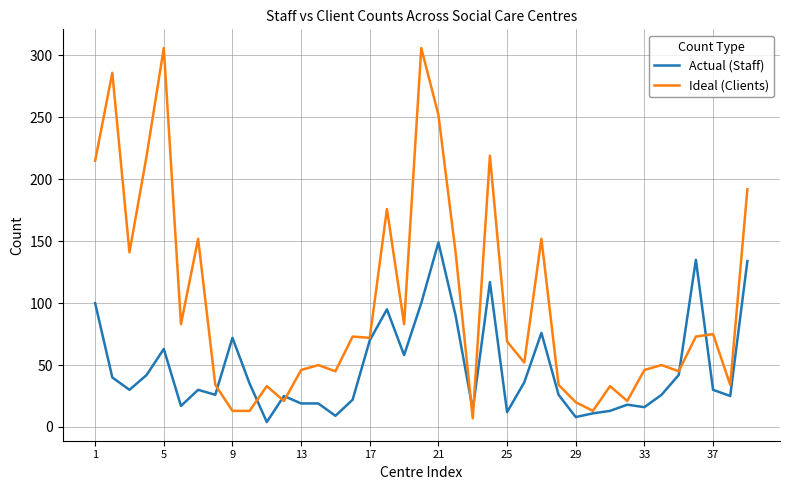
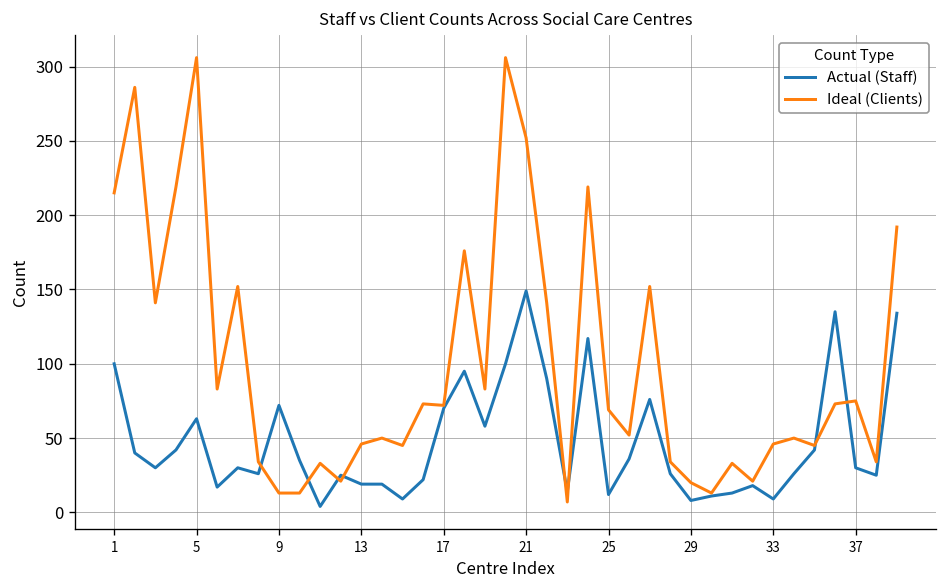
  {
    "Actual (Staff)": {
      "1": 100,
      "5": 63,
      "9": 72,
      "13": 19,
      "21": 149,
      "25": 12,
      "29": 8,
-     "33": 16,
+     "33": 9,
      "37": 30
    },
    "Ideal (Clients)": {
      "1": 215,
      "5": 306,
      "9": 13,
      "13": 46,
      "21": 252,
      "25": 69,
      "29": 20,
      "33": 46,
      "37": 75
    }
  }
